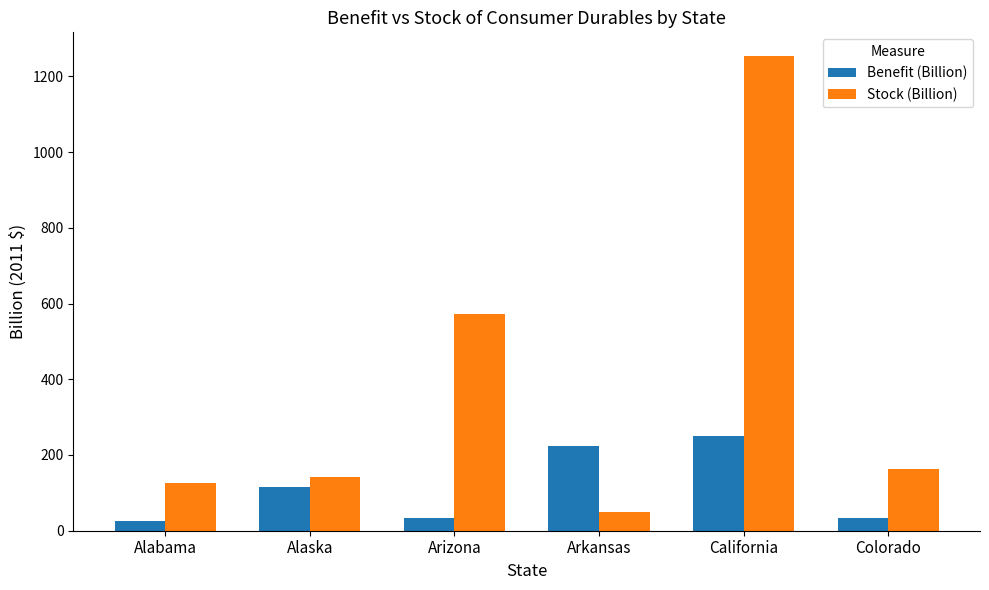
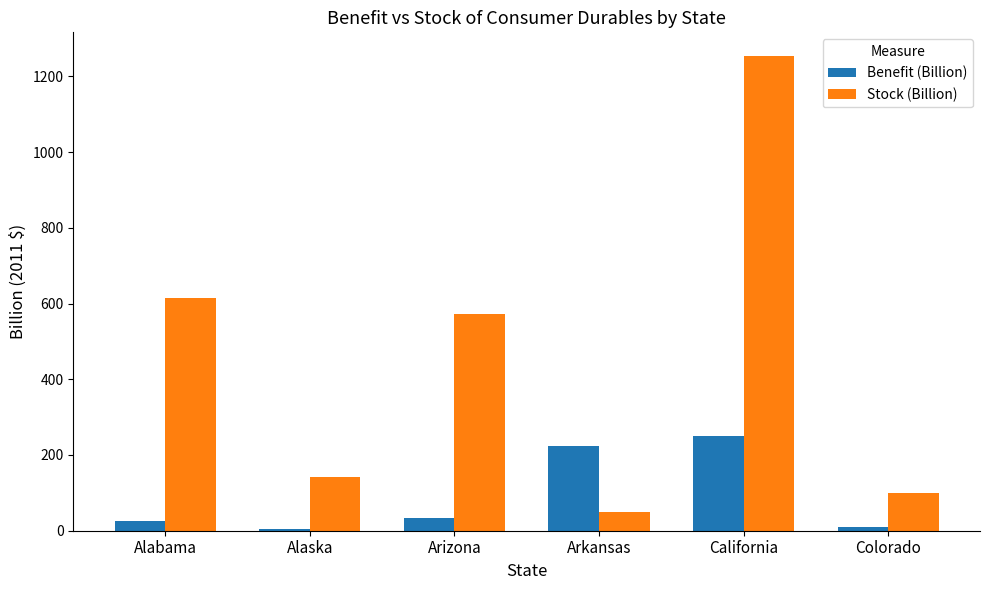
  {
    "Benefit (Billion)": {
      "Alabama": 30,
-     "Alaska": 110,
+     "Alaska": 0,
      "Arizona": 30,
      "Arkansas": 220,
      "California": 250,
-     "Colorado": 30
+     "Colorado": 10
    },
    "Stock (Billion)": {
-     "Alabama": 130,
+     "Alabama": 620,
      "Alaska": 140,
      "Arizona": 570,
      "Arkansas": 50,
      "California": 1250,
-     "Colorado": 160
+     "Colorado": 100
    }
  }
